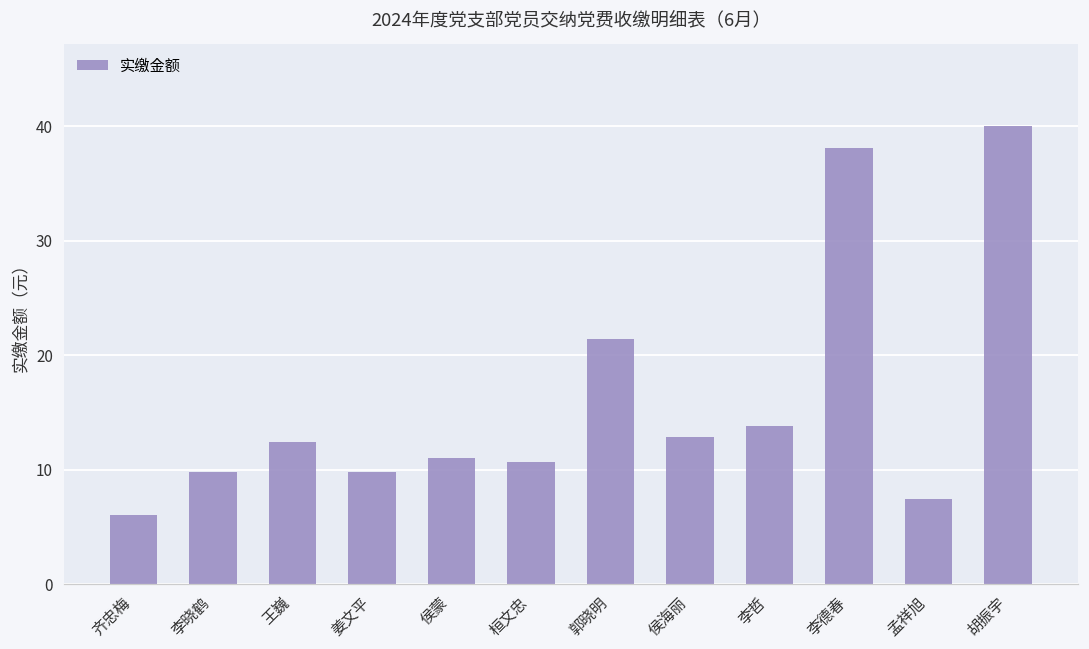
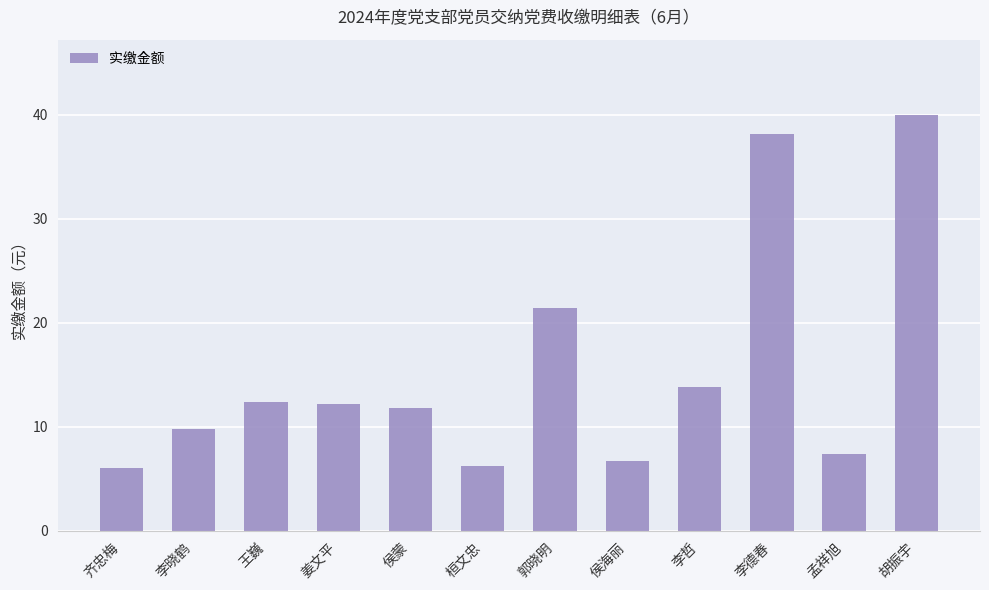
  {
    "齐忠梅": 6.0,
    "李晓鹤": 9.8,
    "王巍": 12.4,
-   "姜文平": 9.8,
-   "侯蒙": 11.0,
-   "桓文忠": 10.7,
+   "姜文平": 12.2,
+   "侯蒙": 11.8,
+   "桓文忠": 6.2,
    "郭晓明": 21.4,
-   "侯海丽": 12.8,
+   "侯海丽": 6.7,
    "李哲": 13.8,
    "李德春": 38.1,
    "孟祥旭": 7.4,
    "胡振宇": 40.0
  }
